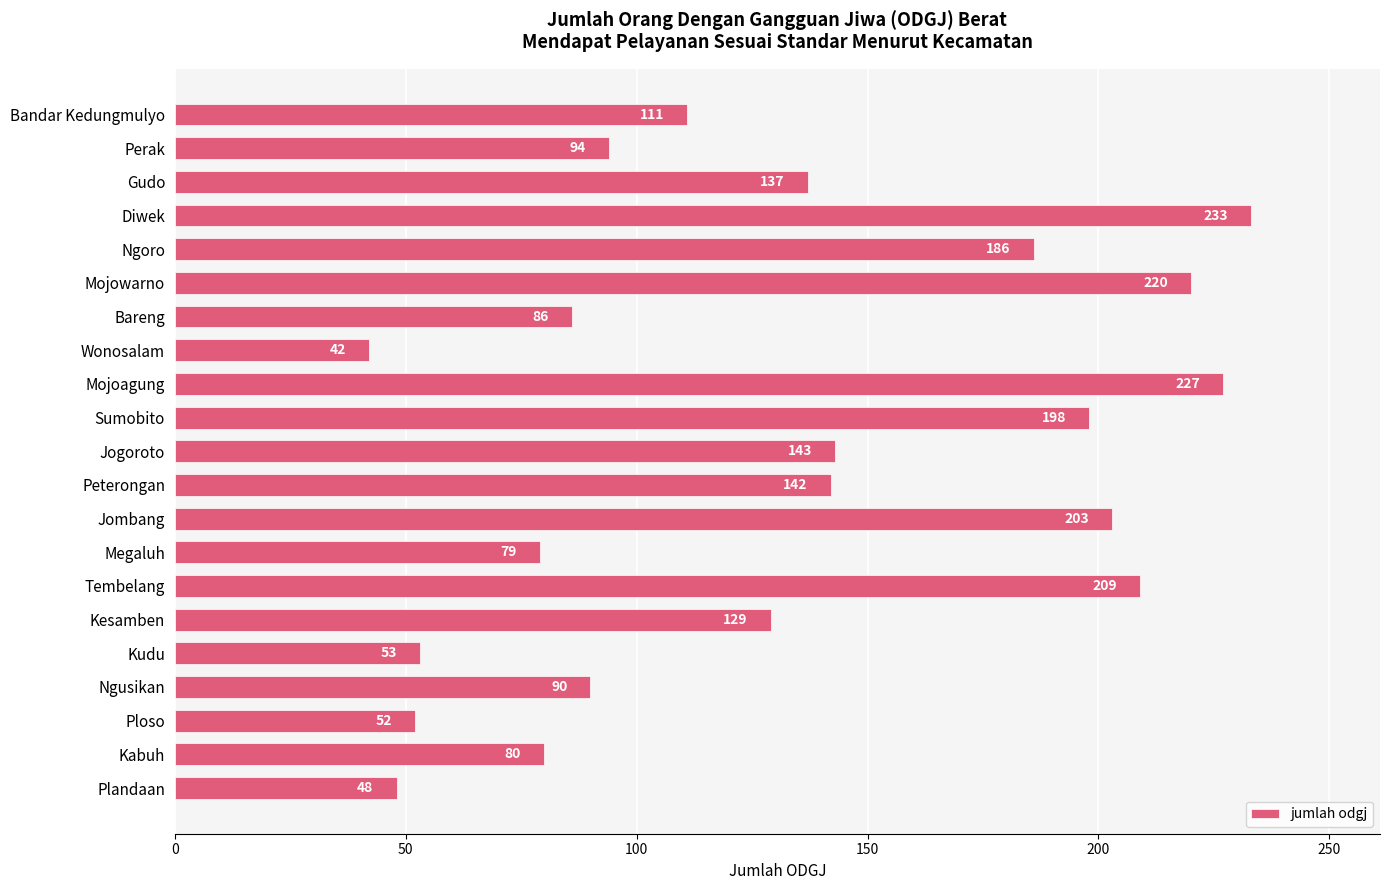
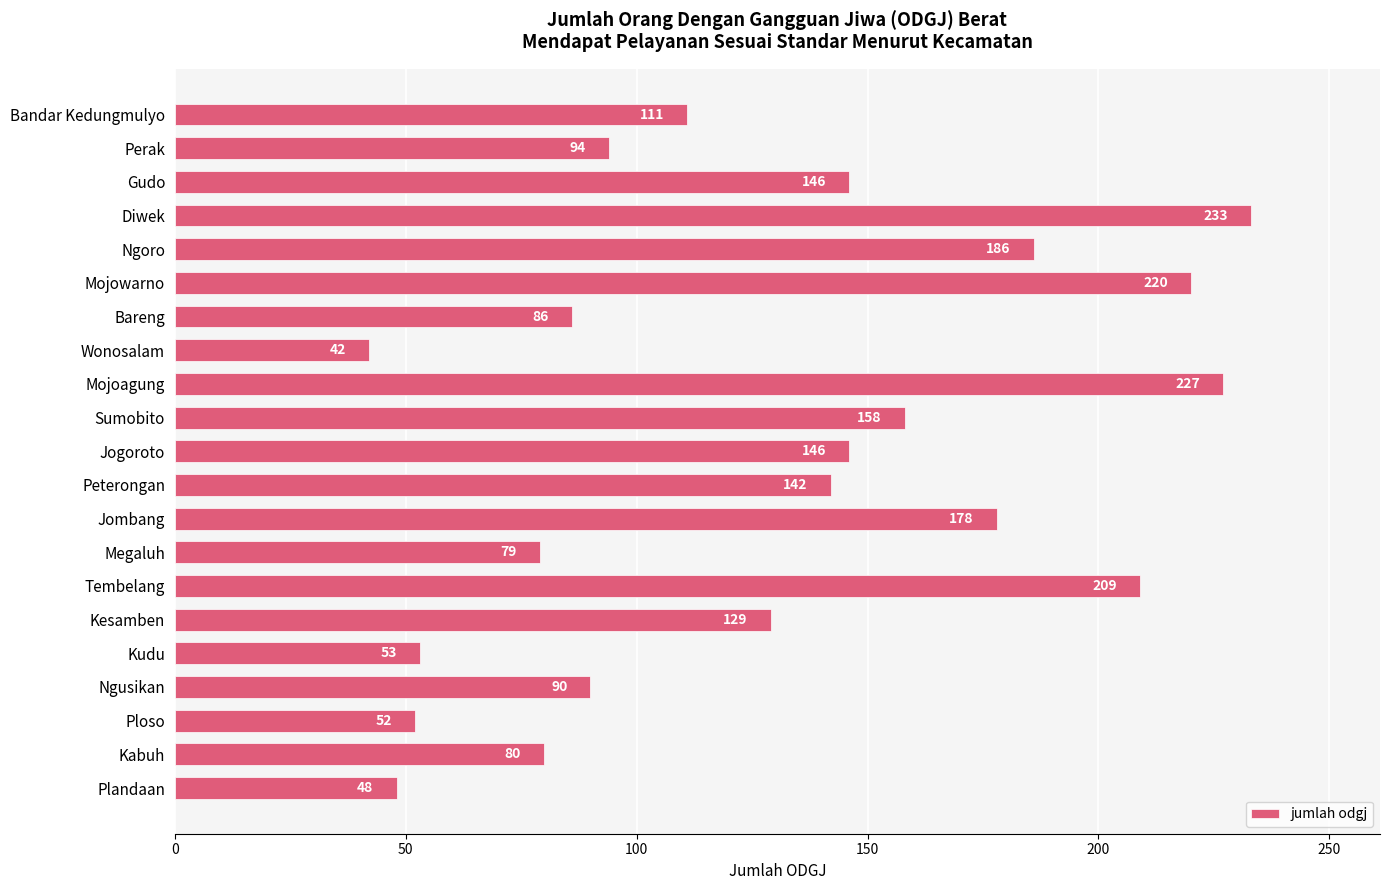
  {
    "Bandar Kedungmulyo": 111,
    "Perak": 94,
-   "Gudo": 137,
+   "Gudo": 146,
    "Diwek": 233,
    "Ngoro": 186,
    "Mojowarno": 220,
    "Bareng": 86,
    "Wonosalam": 42,
    "Mojoagung": 227,
-   "Sumobito": 198,
-   "Jogoroto": 143,
+   "Sumobito": 158,
+   "Jogoroto": 146,
    "Peterongan": 142,
-   "Jombang": 203,
+   "Jombang": 178,
    "Megaluh": 79,
    "Tembelang": 209,
    "Kesamben": 129,
    "Kudu": 53,
    "Ngusikan": 90,
    "Ploso": 52,
    "Kabuh": 80,
    "Plandaan": 48
  }
